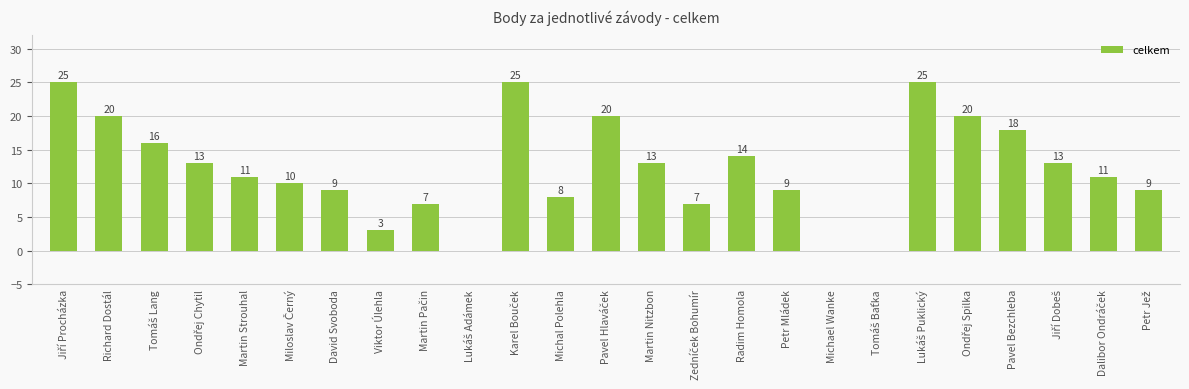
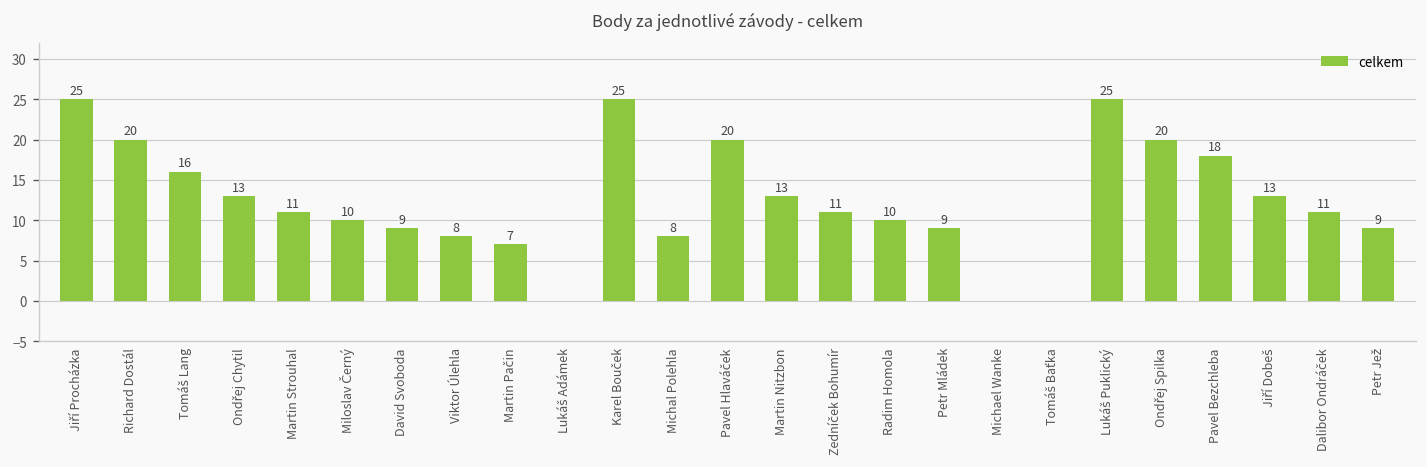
  {
    "Jiří Procházka": 25,
    "Richard Dostál": 20,
    "Tomáš Lang": 16,
    "Ondřej Chytil": 13,
    "Martin Strouhal": 11,
    "Miloslav Černý": 10,
    "David Svoboda": 9,
-   "Viktor Úlehla": 3,
+   "Viktor Úlehla": 8,
    "Martin Pačin": 7,
    "Karel Bouček": 25,
    "Michal Polehla": 8,
    "Pavel Hlaváček": 20,
    "Martin Nitzbon": 13,
-   "Zedníček Bohumír": 7,
-   "Radim Homola": 14,
+   "Zedníček Bohumír": 11,
+   "Radim Homola": 10,
    "Petr Mládek": 9,
    "Lukáš Puklický": 25,
    "Ondřej Spilka": 20,
    "Pavel Bezchleba": 18,
    "Jiří Dobeš": 13,
    "Dalibor Ondráček": 11,
    "Petr Jež": 9
  }
